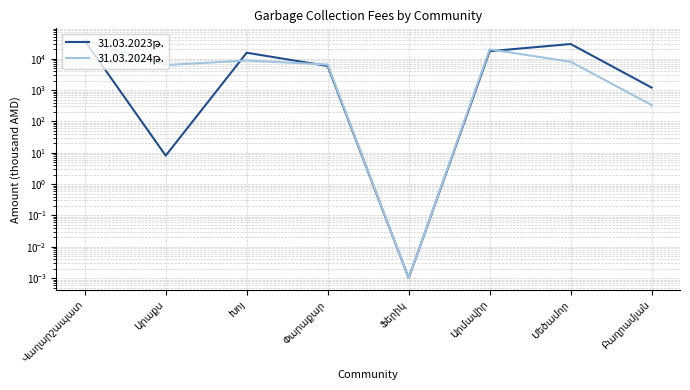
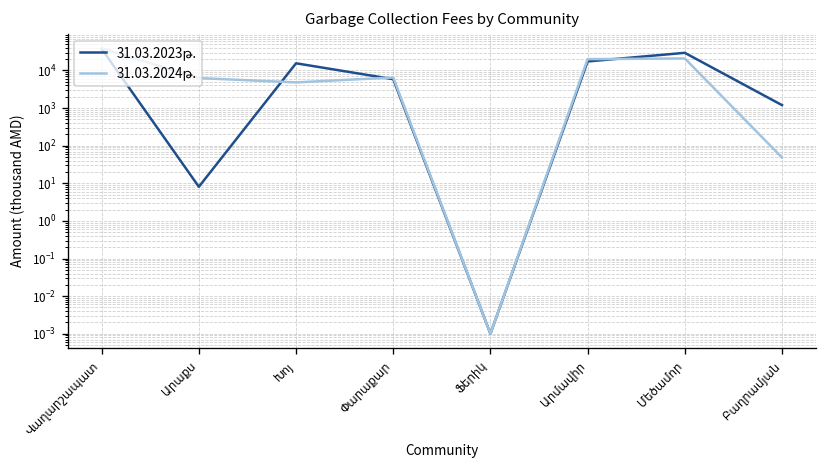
  {
    "31.03.2023թ.": {
      "Արաքս": 8,
      "Խոյ": 20000,
      "Մեծամոր": 30000,
      "Բաղրամյան": 1200
    },
    "31.03.2024թ.": {
-     "Խոյ": 9000,
-     "Մեծամոր": 8000,
-     "Բաղրամյան": 300
+     "Խոյ": 5000,
+     "Մեծամոր": 20000,
+     "Բաղրամյան": 50
    }
  }
